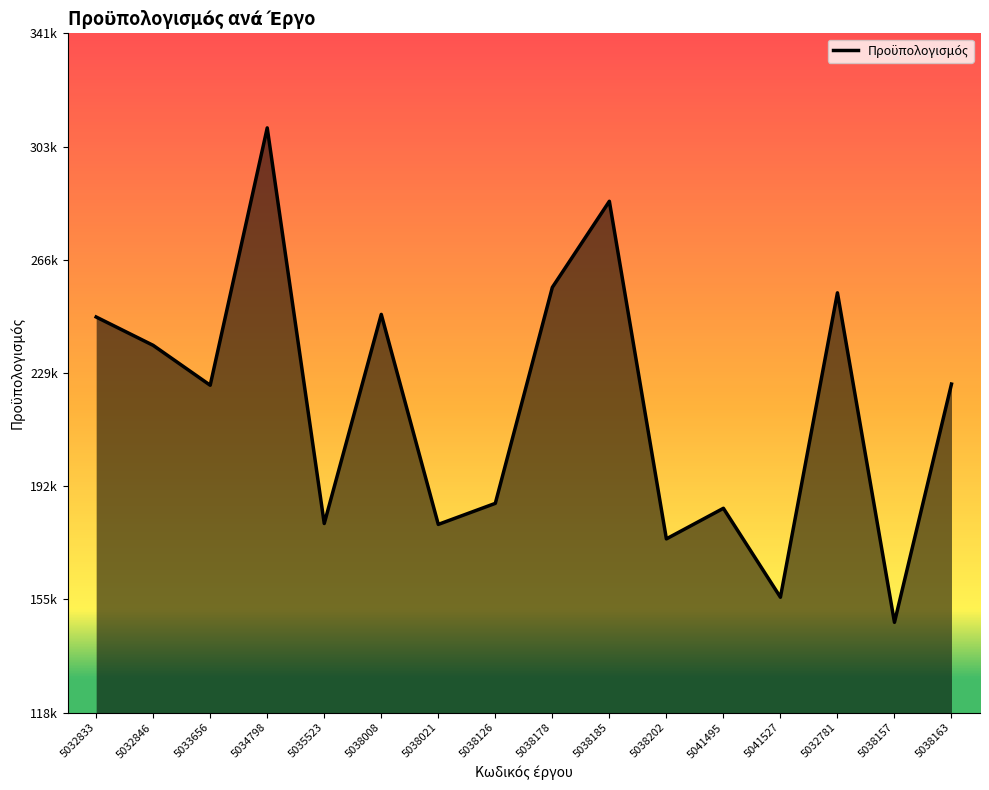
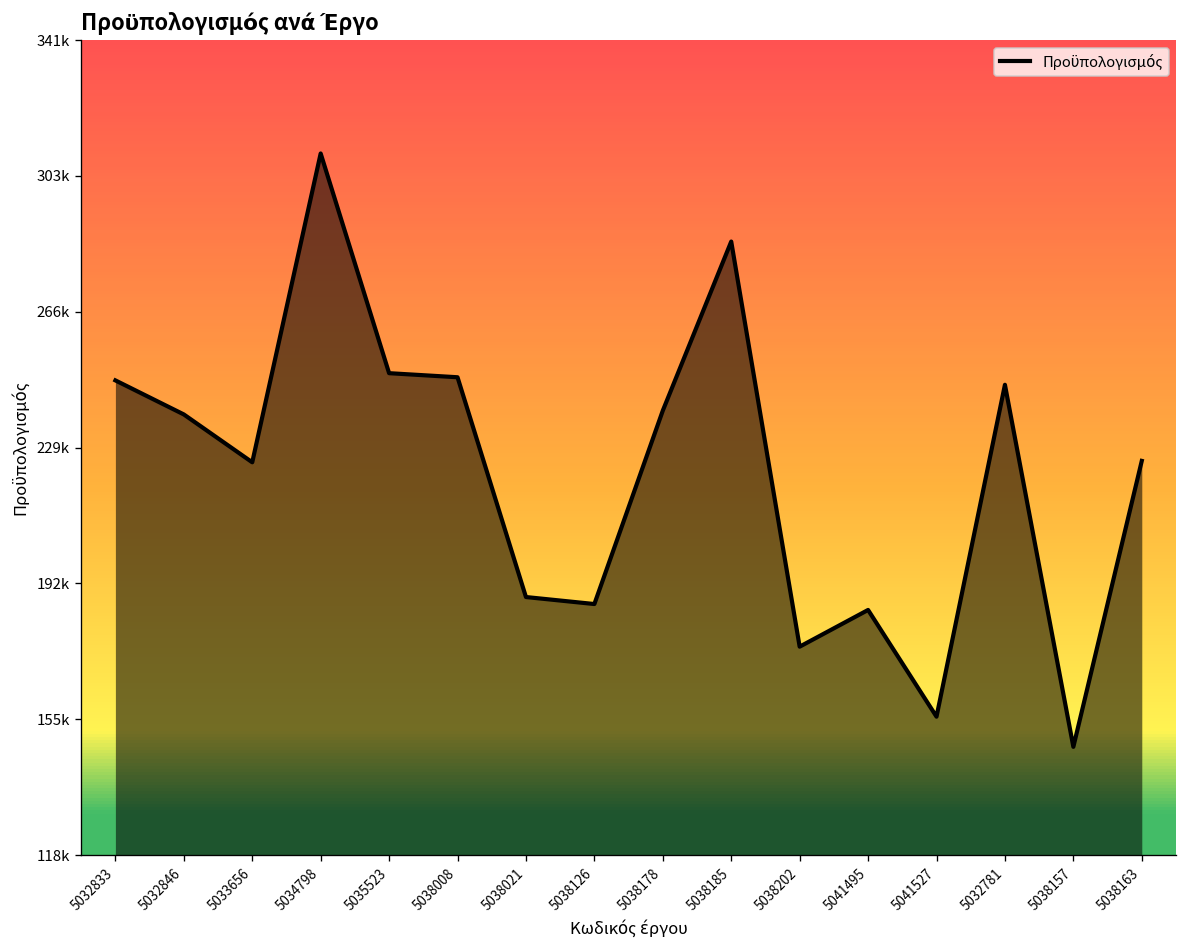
  {
    "5032833": 248000,
    "5032846": 239000,
    "5033656": 226000,
    "5034798": 310000,
-   "5035523": 180000,
+   "5035523": 250000,
    "5038008": 249000,
-   "5038021": 180000,
+   "5038021": 189000,
    "5038126": 187000,
-   "5038178": 258000,
+   "5038178": 240000,
    "5038185": 286000,
    "5038202": 175000,
    "5041495": 185000,
    "5041527": 156000,
-   "5032781": 256000,
+   "5032781": 247000,
    "5038157": 148000,
    "5038163": 226000
  }
